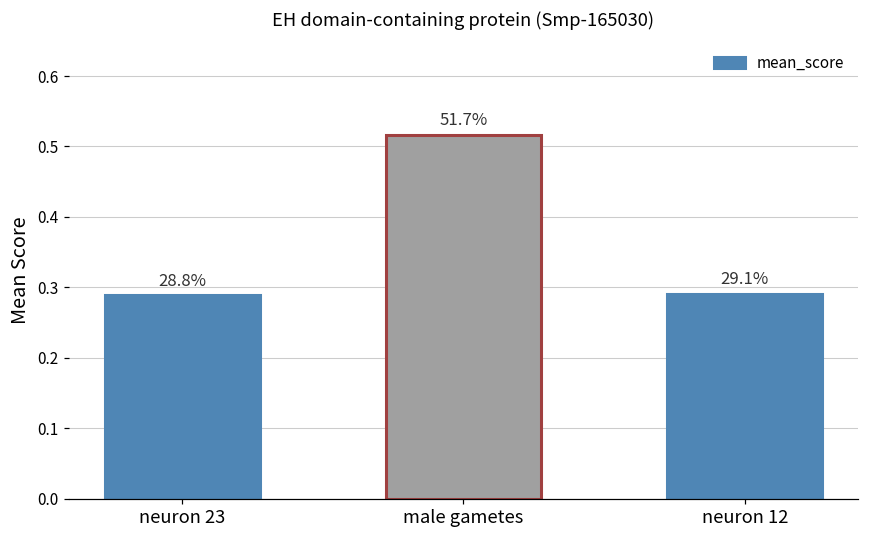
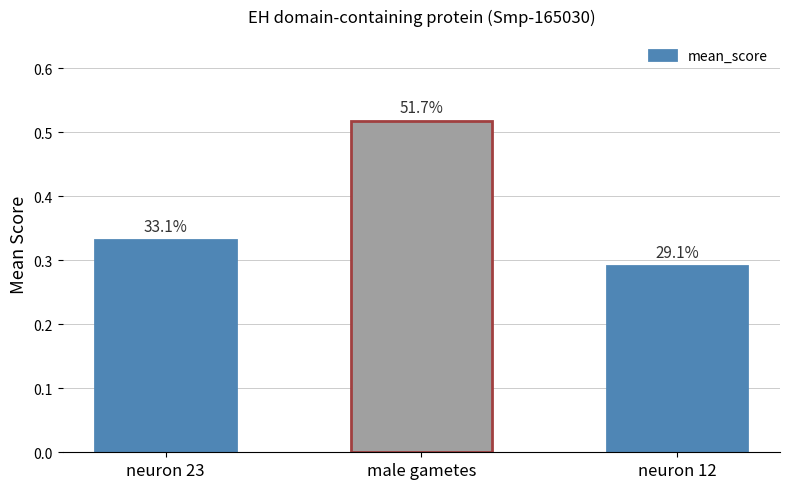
  {
-   "neuron 23": "28.8%",
+   "neuron 23": "33.1%",
    "male gametes": "51.7%",
    "neuron 12": "29.1%"
  }
